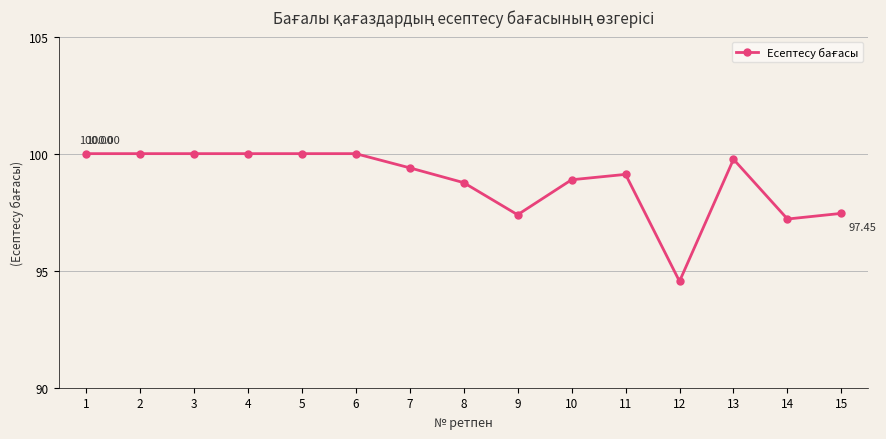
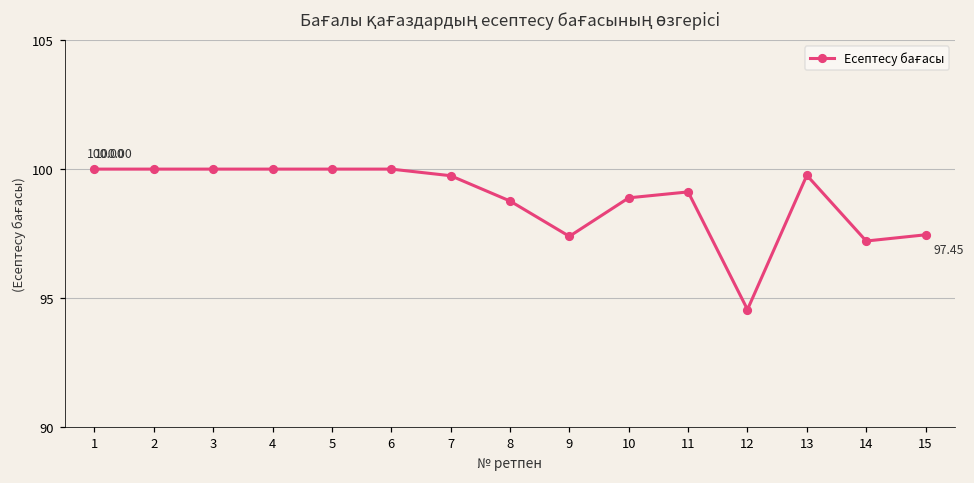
  {
    "3": 100.0,
    "4": 100.0,
    "5": 100.0,
    "6": 100.0,
-   "7": 99.4,
+   "7": 99.7,
    "8": 98.8,
    "9": 97.4,
    "10": 98.9,
    "11": 99.1,
    "12": 94.5,
    "13": 99.8,
    "14": 97.2
  }
